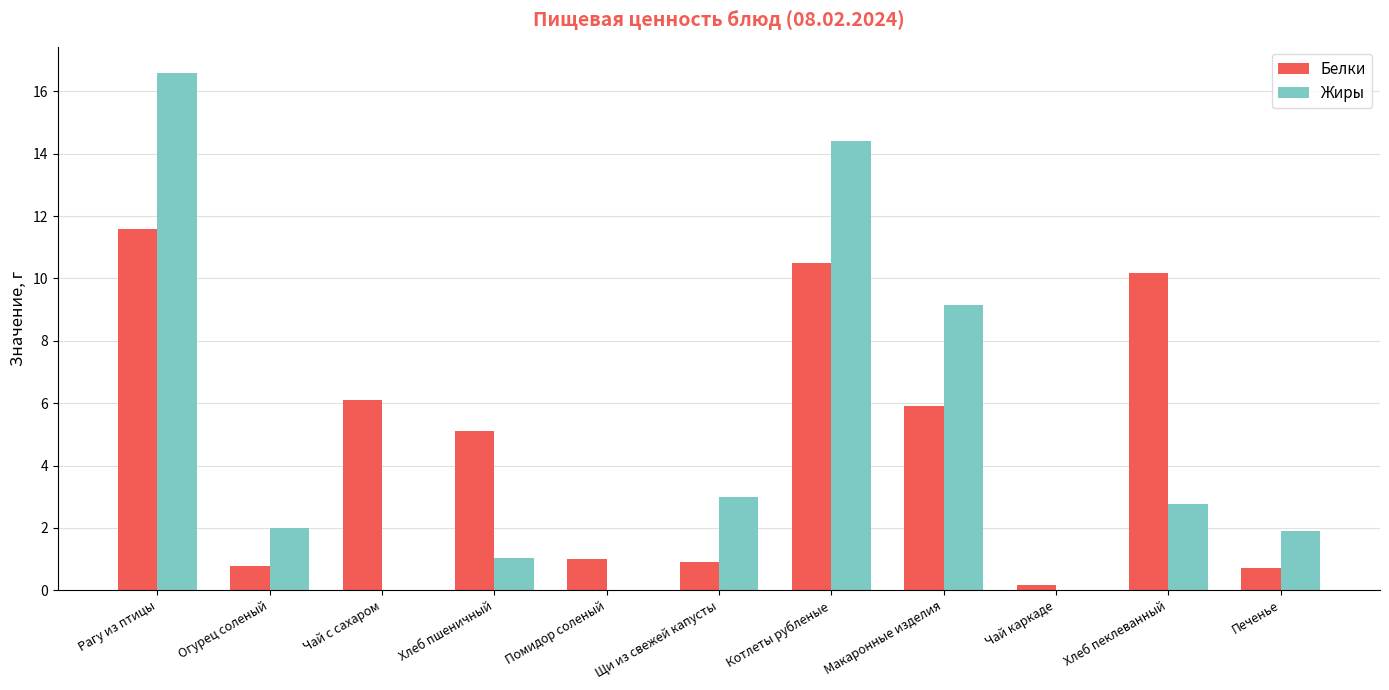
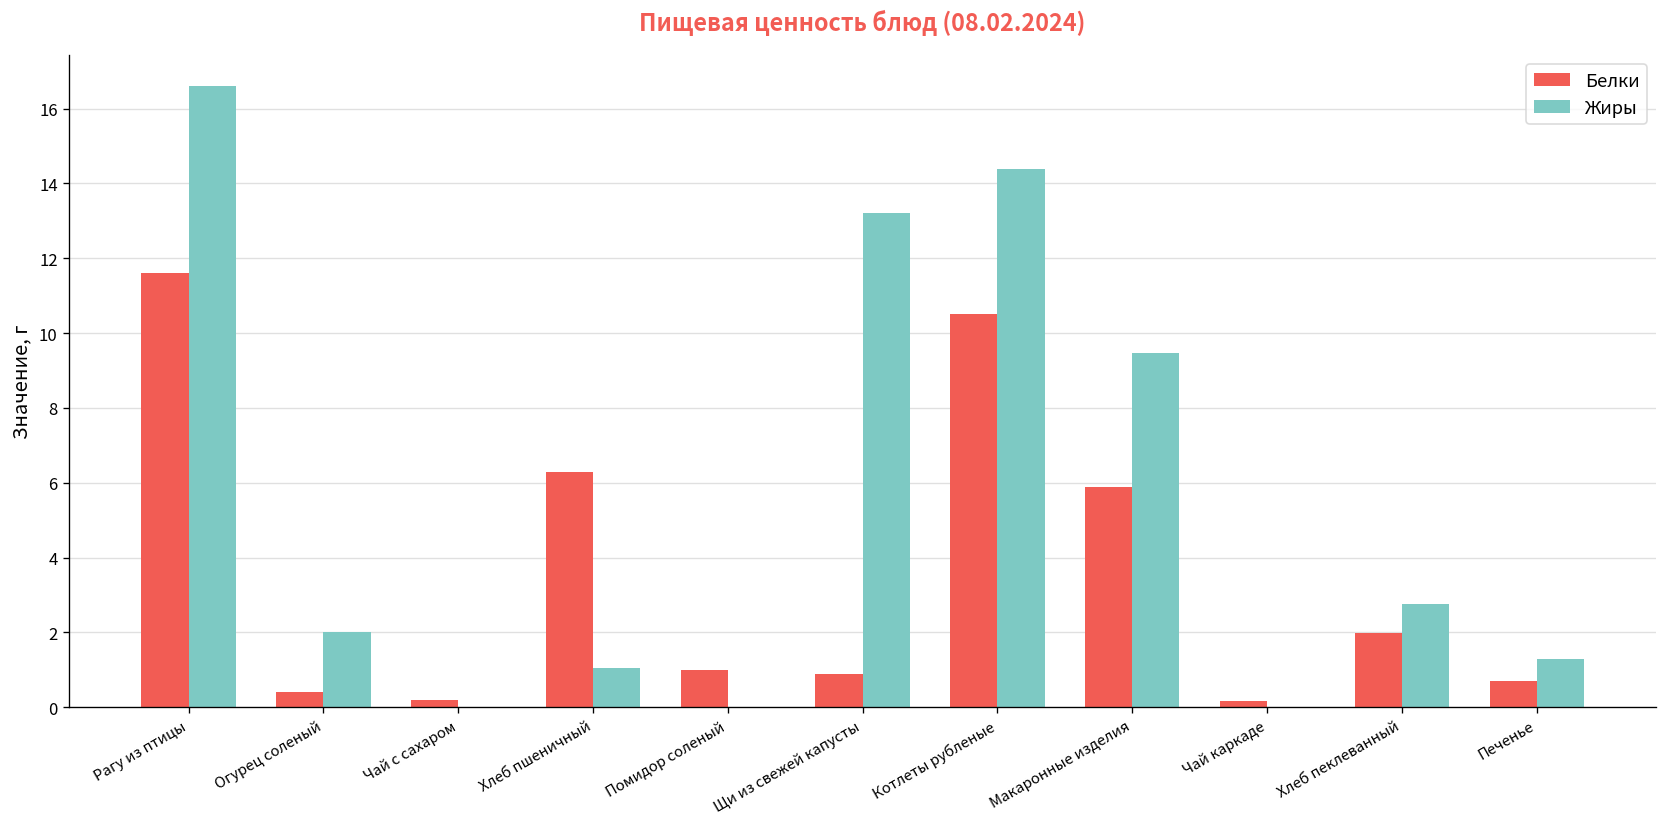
  {
    "Белки": {
      "Рагу из птицы": 11.6,
-     "Огурец соленый": 0.8,
-     "Чай с сахаром": 6.1,
-     "Хлеб пшеничный": 5.1,
+     "Огурец соленый": 0.4,
+     "Чай с сахаром": 0.2,
+     "Хлеб пшеничный": 6.3,
      "Помидор соленый": 1.0,
      "Щи из свежей капусты": 0.9,
      "Котлеты рубленые": 10.5,
      "Макаронные изделия": 5.9,
      "Чай каркаде": 0.2,
-     "Хлеб пеклеванный": 10.2,
+     "Хлеб пеклеванный": 2.0,
      "Печенье": 0.7
    },
    "Жиры": {
      "Рагу из птицы": 16.6,
      "Огурец соленый": 2.0,
      "Чай с сахаром": 0.0,
      "Хлеб пшеничный": 1.0,
      "Помидор соленый": 0.0,
-     "Щи из свежей капусты": 3.0,
+     "Щи из свежей капусты": 13.2,
      "Котлеты рубленые": 14.4,
-     "Макаронные изделия": 9.2,
+     "Макаронные изделия": 9.5,
      "Чай каркаде": 0.0,
      "Хлеб пеклеванный": 2.8,
-     "Печенье": 1.9
+     "Печенье": 1.3
    }
  }
